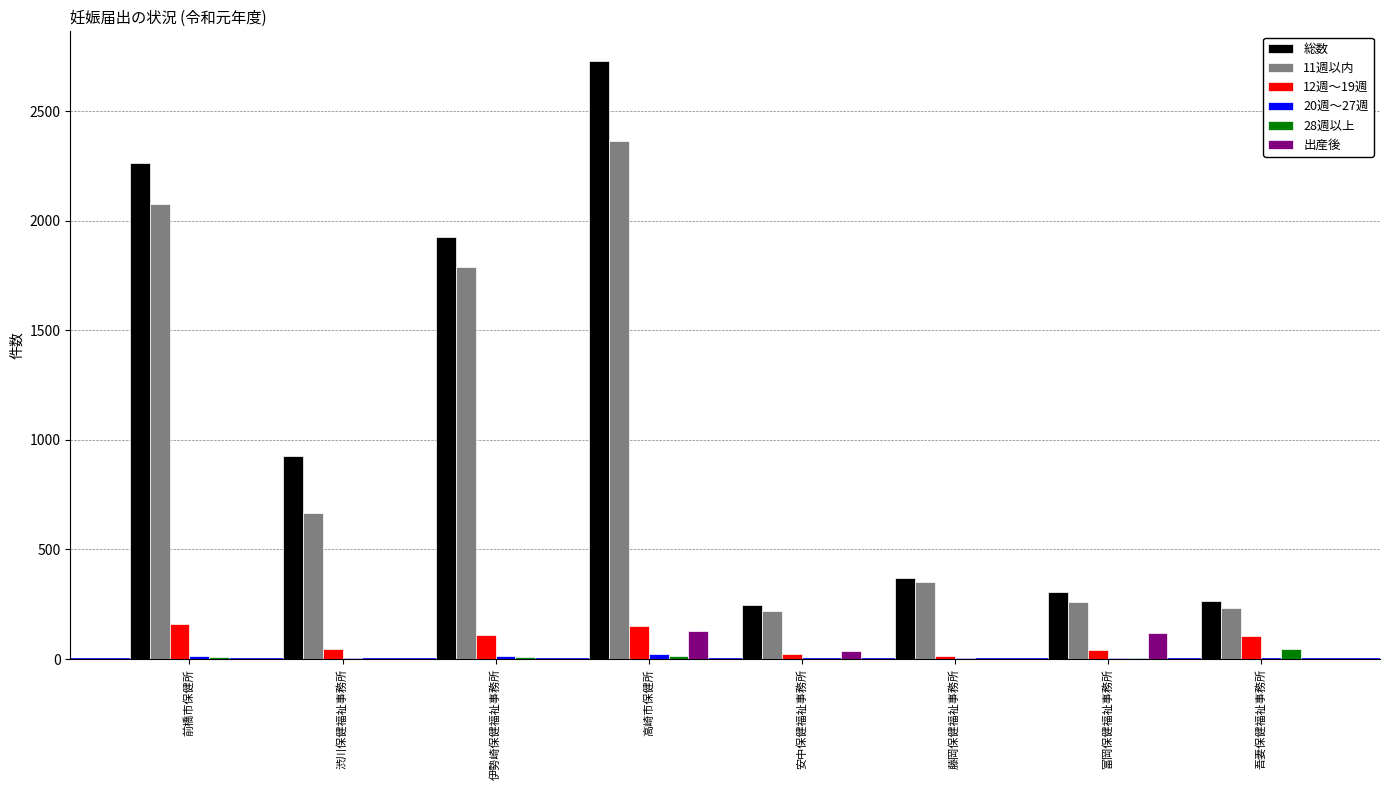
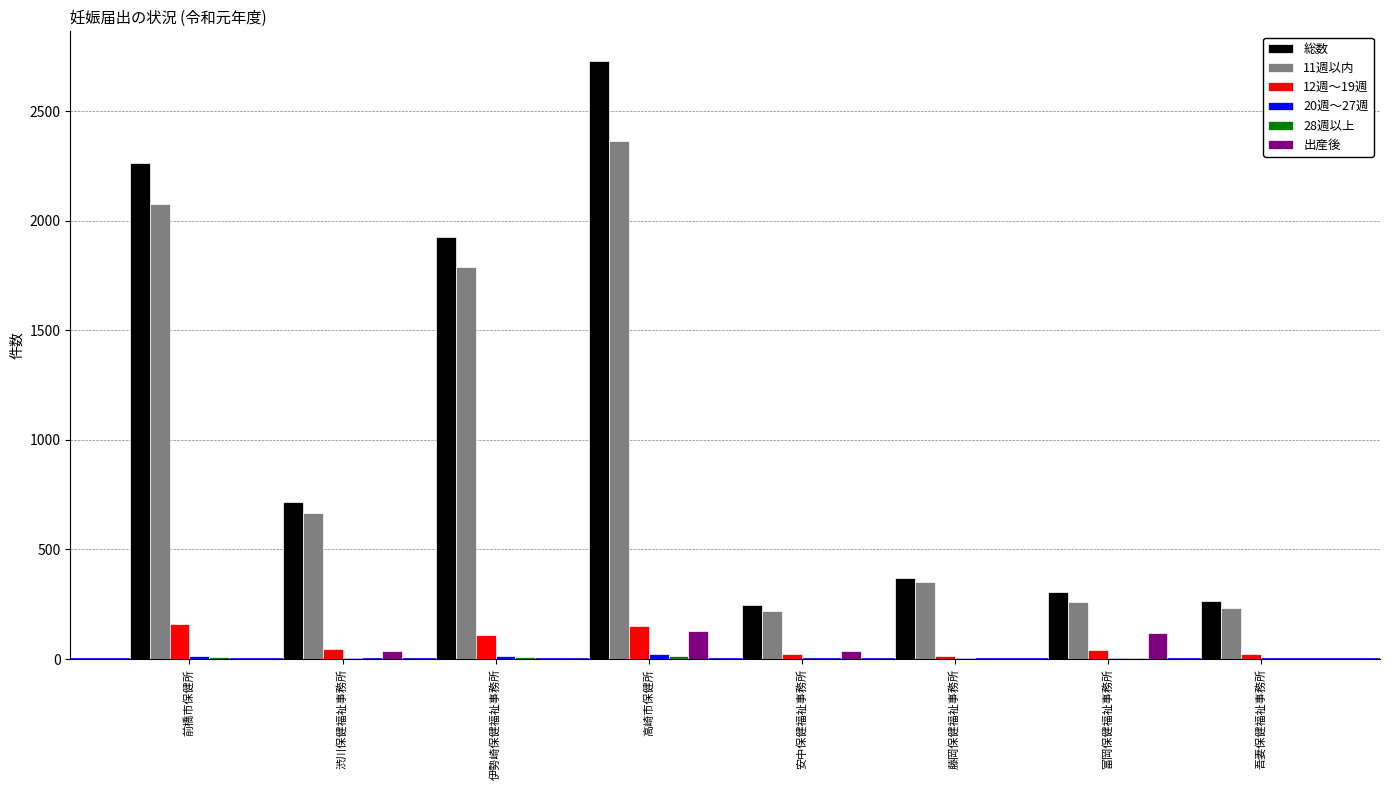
  {
    "総数": {
      "前橋市保健所": 2270,
-     "渋川保健福祉事務所": 930,
+     "渋川保健福祉事務所": 720,
      "伊勢崎保健福祉事務所": 1930,
      "高崎市保健所": 2730,
      "安中保健福祉事務所": 250,
      "藤岡保健福祉事務所": 370,
      "富岡保健福祉事務所": 300,
      "吾妻保健福祉事務所": 260
    },
    "11週以内": {
      "前橋市保健所": 2080,
      "渋川保健福祉事務所": 670,
      "伊勢崎保健福祉事務所": 1790,
      "高崎市保健所": 2360,
      "安中保健福祉事務所": 220,
      "藤岡保健福祉事務所": 350,
      "富岡保健福祉事務所": 260,
      "吾妻保健福祉事務所": 240
    },
    "12週～19週": {
      "前橋市保健所": 160,
      "渋川保健福祉事務所": 40,
      "伊勢崎保健福祉事務所": 110,
      "高崎市保健所": 150,
      "安中保健福祉事務所": 20,
      "藤岡保健福祉事務所": 10,
      "富岡保健福祉事務所": 40,
-     "吾妻保健福祉事務所": 100
+     "吾妻保健福祉事務所": 30
    },
    "20週～27週": {
      "前橋市保健所": 20,
      "伊勢崎保健福祉事務所": 20,
      "高崎市保健所": 20
    },
    "28週以上": {
      "渋川保健福祉事務所": 0,
      "高崎市保健所": 10,
      "安中保健福祉事務所": 0,
-     "吾妻保健福祉事務所": 40
+     "吾妻保健福祉事務所": 0
    },
    "出産後": {
-     "渋川保健福祉事務所": 0,
+     "渋川保健福祉事務所": 40,
      "高崎市保健所": 130,
      "安中保健福祉事務所": 40,
      "富岡保健福祉事務所": 120,
      "吾妻保健福祉事務所": 0
    }
  }
